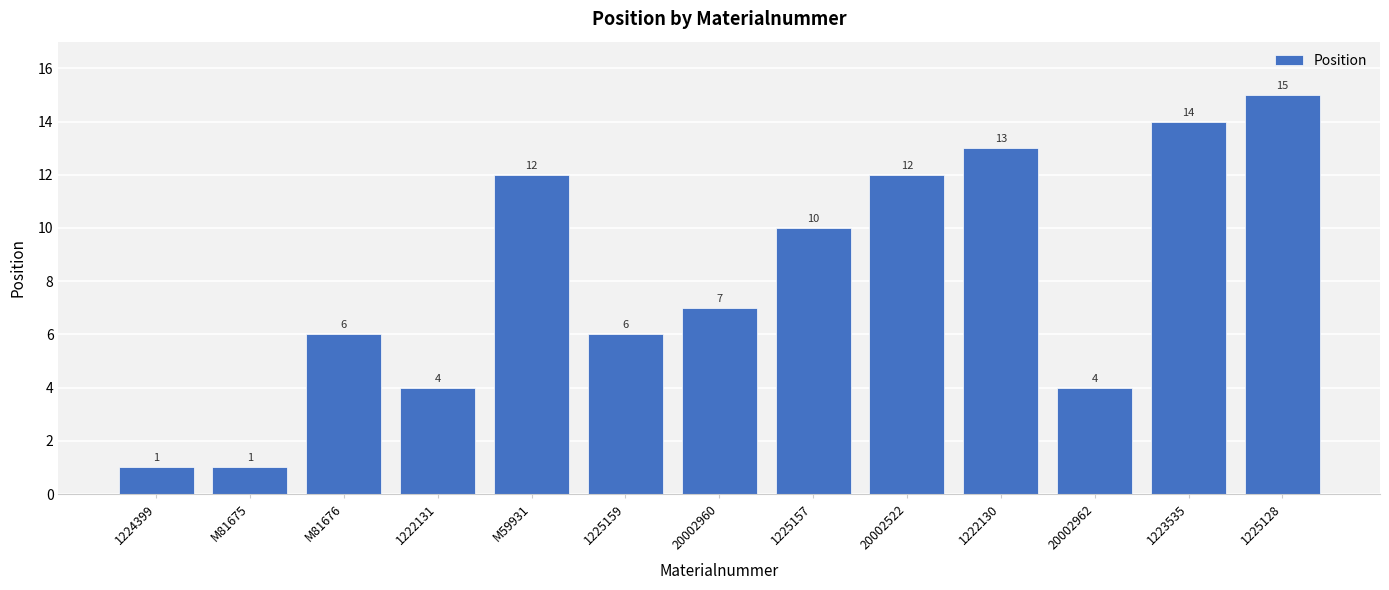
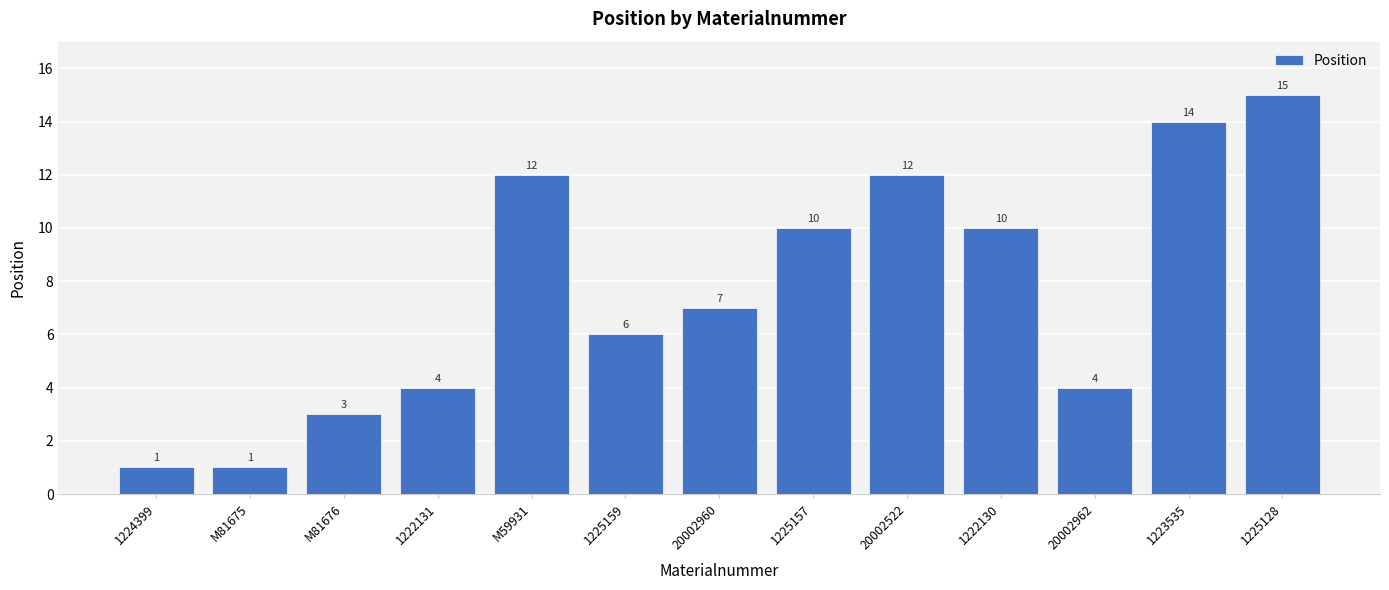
  {
    "1224399": 1,
    "M81675": 1,
-   "M81676": 6,
+   "M81676": 3,
    "1222131": 4,
    "M59931": 12,
    "1225159": 6,
    "20002960": 7,
    "1225157": 10,
    "20002522": 12,
-   "1222130": 13,
+   "1222130": 10,
    "20002962": 4,
    "1223535": 14,
    "1225128": 15
  }
